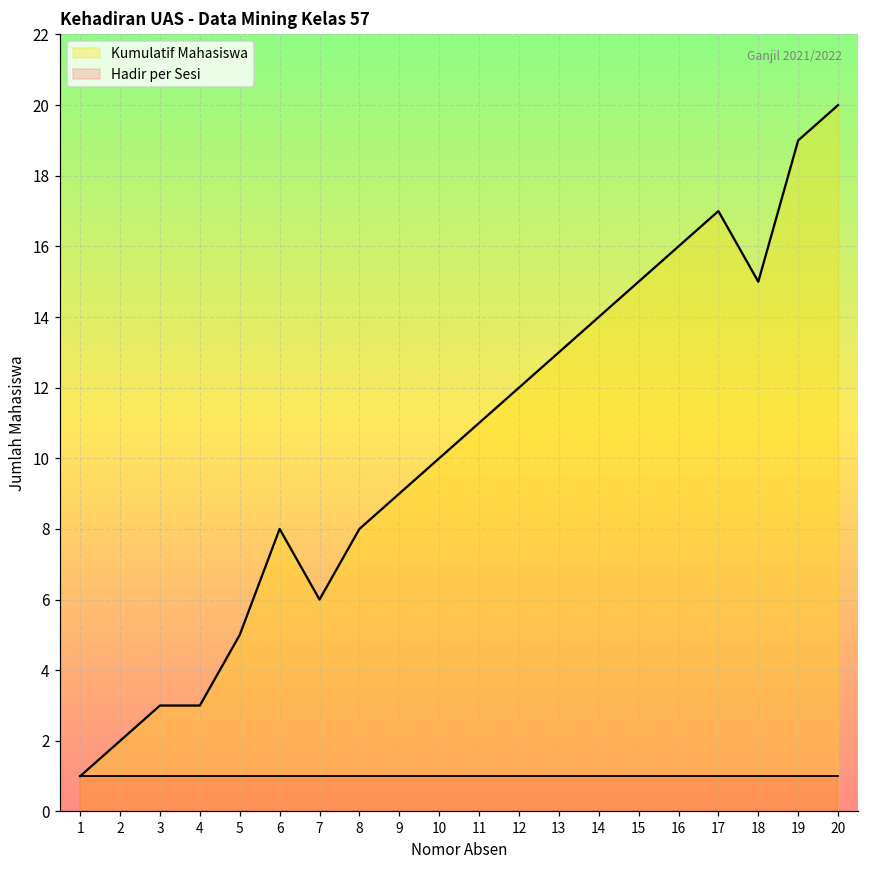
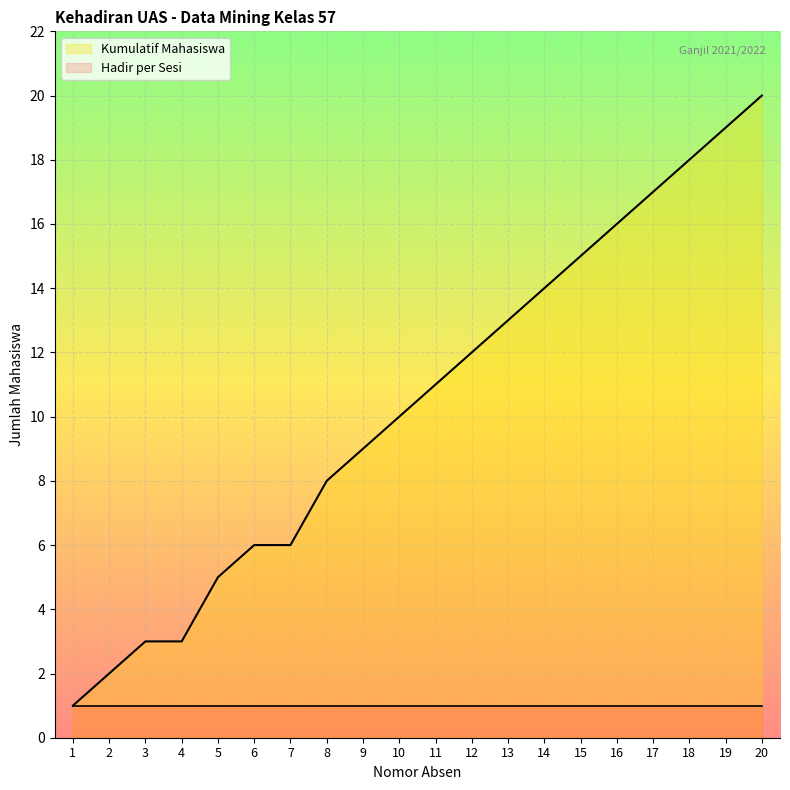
  {
    "Kumulatif Mahasiswa": {
      "2": 2,
      "3": 3,
      "4": 3,
      "5": 5,
-     "6": 8,
+     "6": 6,
      "7": 6,
      "8": 8,
      "9": 9,
      "10": 10,
      "11": 11,
      "12": 12,
      "13": 13,
      "14": 14,
      "15": 15,
      "16": 16,
      "17": 17,
-     "18": 15,
+     "18": 18,
      "19": 19,
      "20": 20
    },
    "Hadir per Sesi": {
      "2": 1,
      "3": 1,
      "4": 1,
      "5": 1,
      "6": 1,
      "7": 1,
      "8": 1,
      "9": 1,
      "10": 1,
      "11": 1,
      "12": 1,
      "13": 1,
      "14": 1,
      "15": 1,
      "16": 1,
      "17": 1,
      "18": 1,
      "19": 1,
      "20": 1
    }
  }
